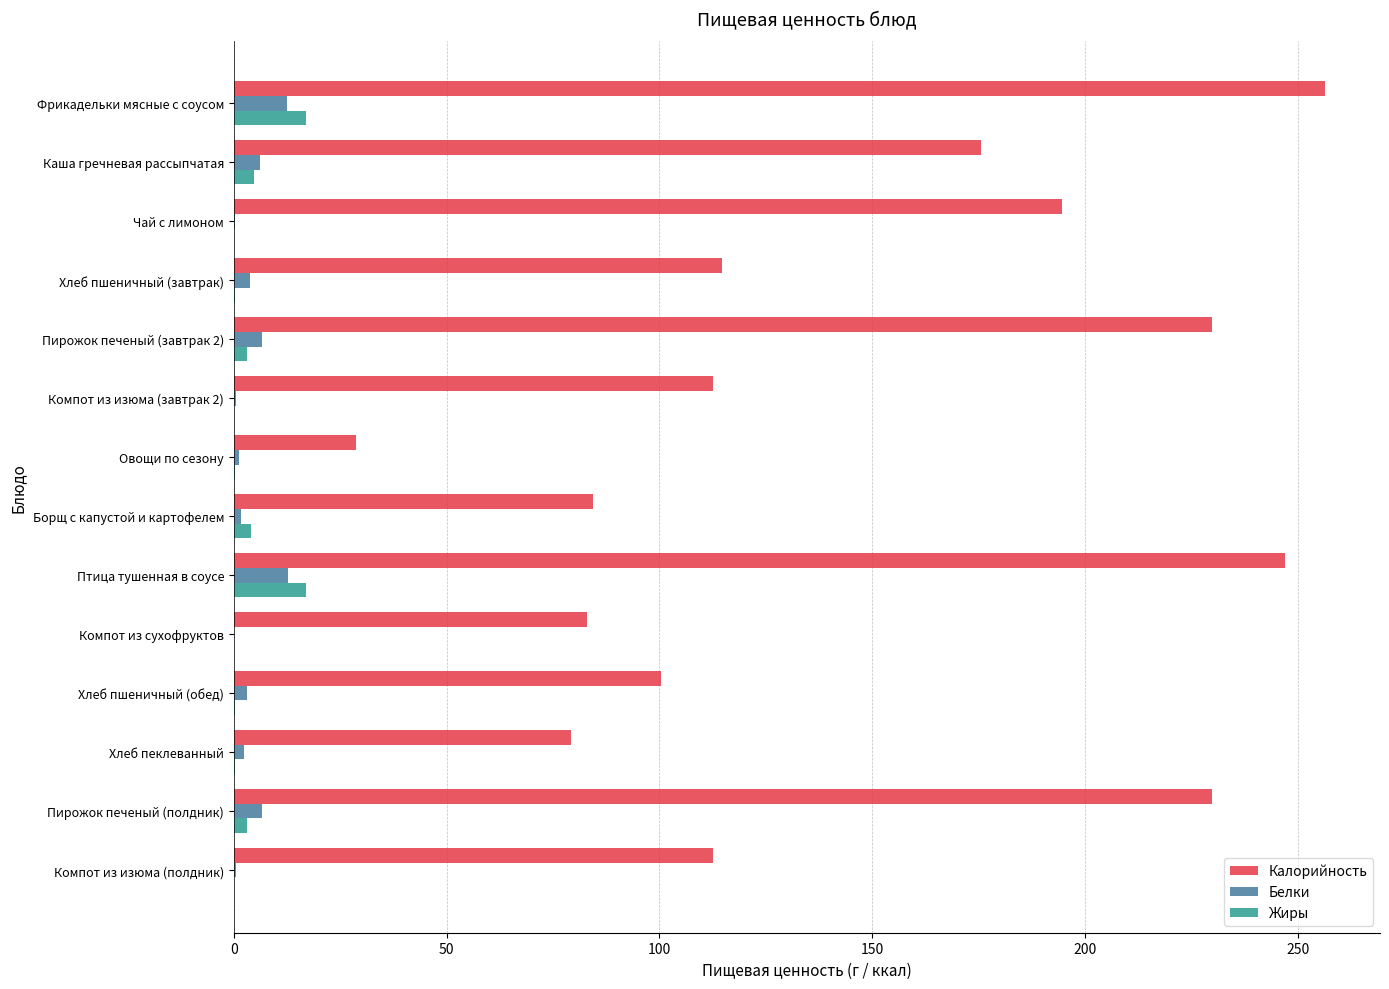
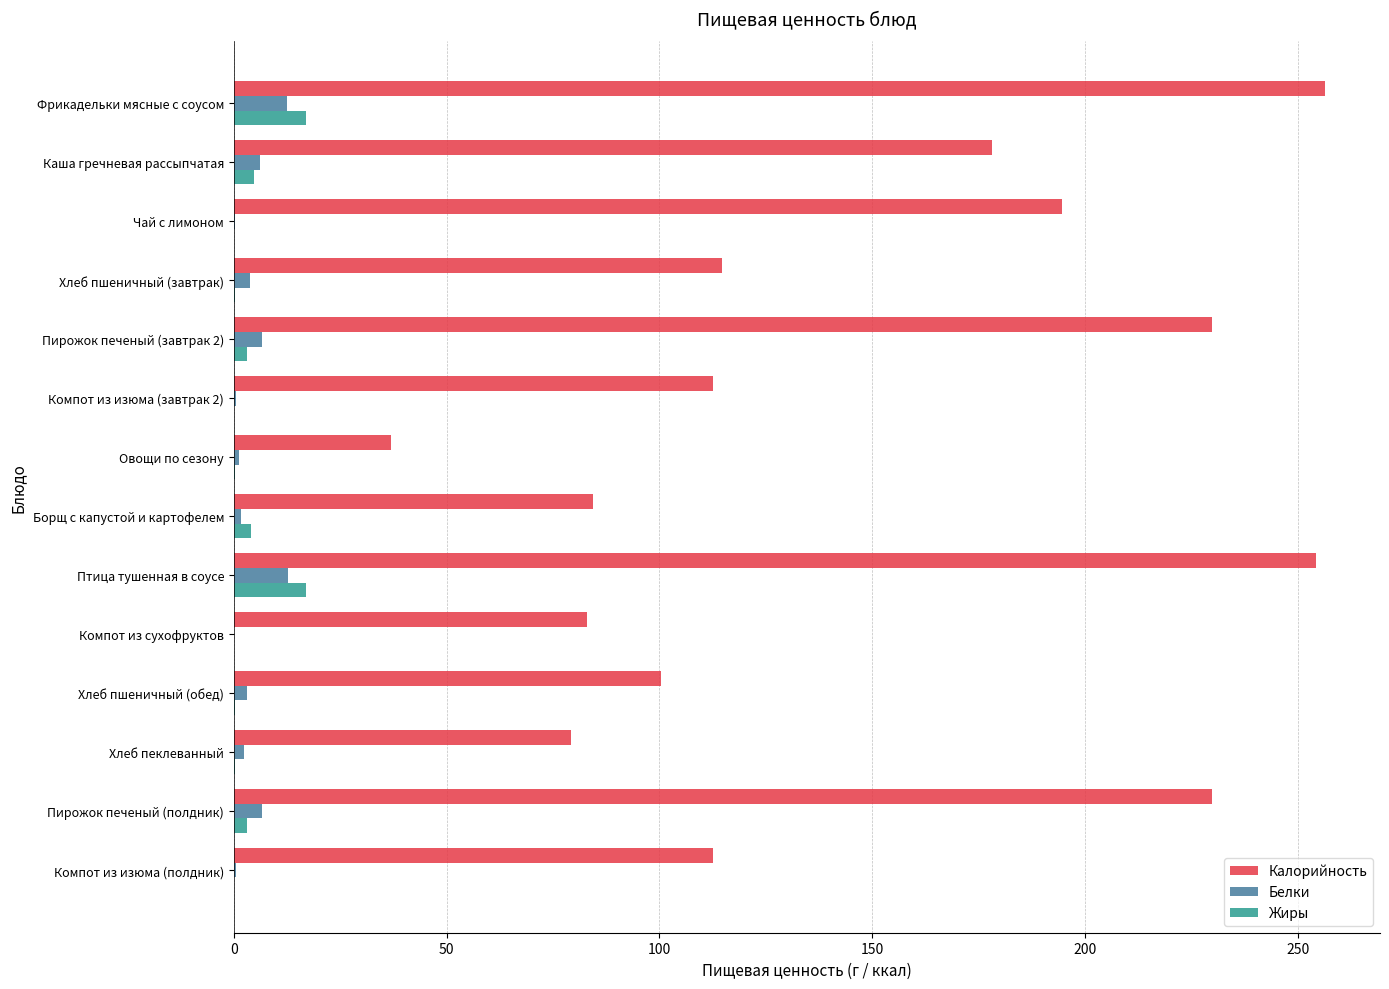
  {
    "Калорийность": {
      "Фрикадельки мясные с соусом": 257,
-     "Каша гречневая рассыпчатая": 176,
+     "Каша гречневая рассыпчатая": 178,
      "Чай с лимоном": 195,
      "Хлеб пшеничный (завтрак)": 115,
      "Пирожок печеный (завтрак 2)": 230,
      "Компот из изюма (завтрак 2)": 113,
-     "Овощи по сезону": 29,
+     "Овощи по сезону": 37,
      "Борщ с капустой и картофелем": 85,
-     "Птица тушенная в соусе": 247,
+     "Птица тушенная в соусе": 254,
      "Компот из сухофруктов": 83,
      "Хлеб пшеничный (обед)": 101,
      "Хлеб пеклеванный": 79,
      "Пирожок печеный (полдник)": 230,
      "Компот из изюма (полдник)": 113
    }
  }
